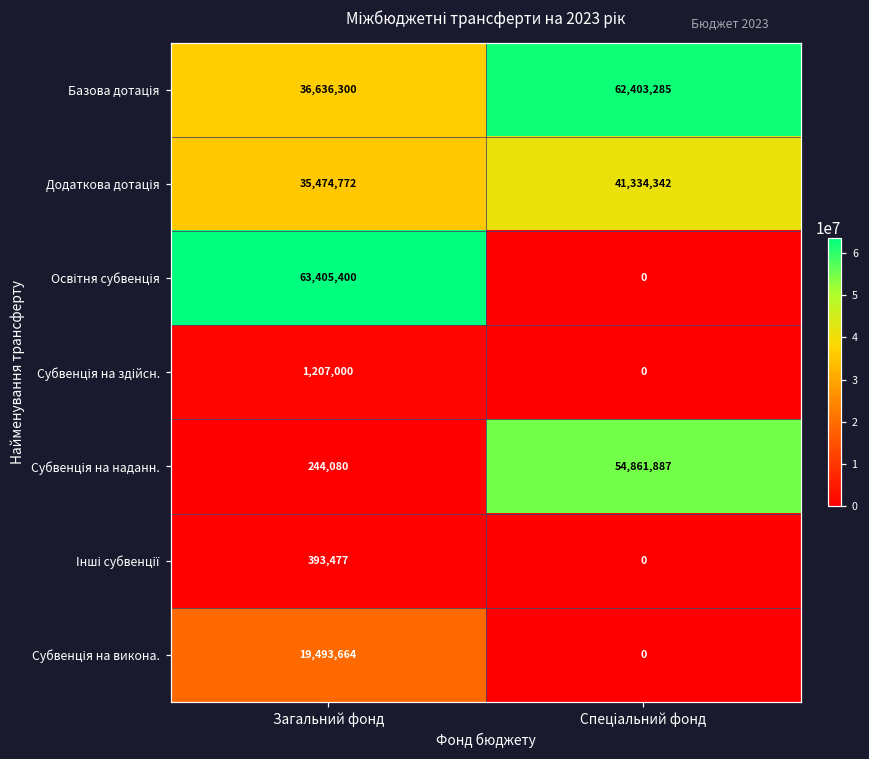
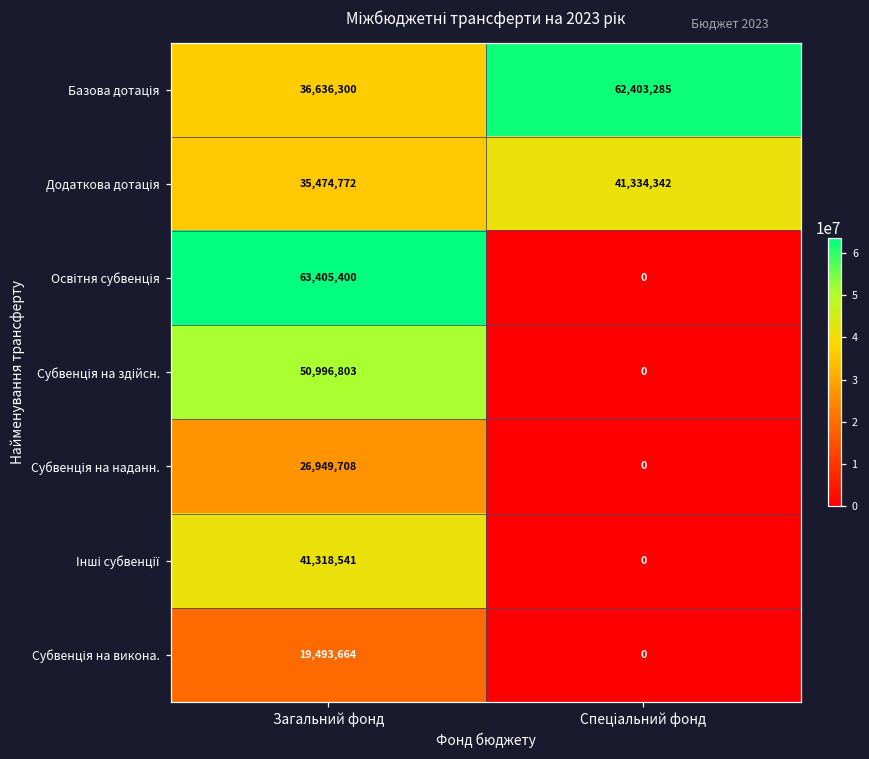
  {
    "Базова дотація": {
      "Загальний фонд": "36,636,300",
      "Спеціальний фонд": "62,403,285"
    },
    "Додаткова дотація": {
      "Загальний фонд": "35,474,772",
      "Спеціальний фонд": "41,334,342"
    },
    "Освітня субвенція": {
      "Загальний фонд": "63,405,400",
      "Спеціальний фонд": "0"
    },
    "Субвенція на здійсн.": {
-     "Загальний фонд": "1,207,000",
+     "Загальний фонд": "50,996,803",
      "Спеціальний фонд": "0"
    },
    "Субвенція на наданн.": {
-     "Загальний фонд": "244,080",
-     "Спеціальний фонд": "54,861,887"
+     "Загальний фонд": "26,949,708",
+     "Спеціальний фонд": "0"
    },
    "Інші субвенції": {
-     "Загальний фонд": "393,477",
+     "Загальний фонд": "41,318,541",
      "Спеціальний фонд": "0"
    },
    "Субвенція на викона.": {
      "Загальний фонд": "19,493,664",
      "Спеціальний фонд": "0"
    }
  }
